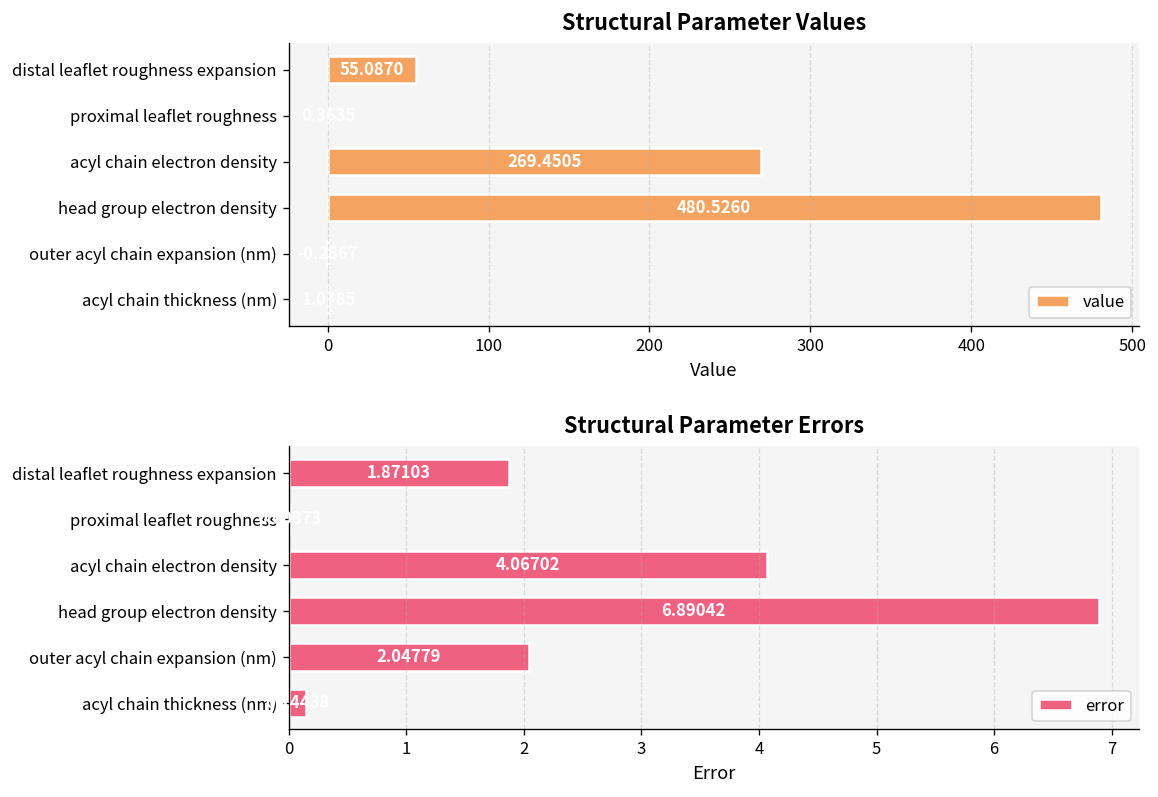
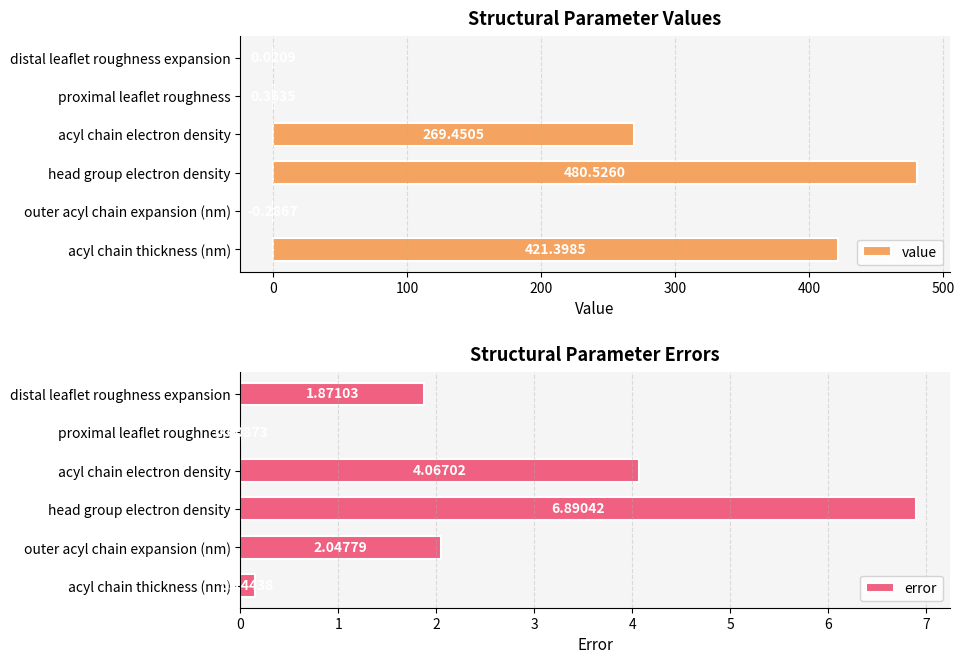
  {
    "Structural Parameter Values": {
-     "distal leaflet roughness expansion": 55,
-     "acyl chain thickness (nm)": 1
+     "distal leaflet roughness expansion": 0,
+     "acyl chain thickness (nm)": 421
    },
    "Structural Parameter Errors": {
      "distal leaflet roughness expansion": 1.87103,
      "acyl chain electron density": 4.06702,
      "head group electron density": 6.89042,
      "outer acyl chain expansion (nm)": 2.04779
    }
  }
